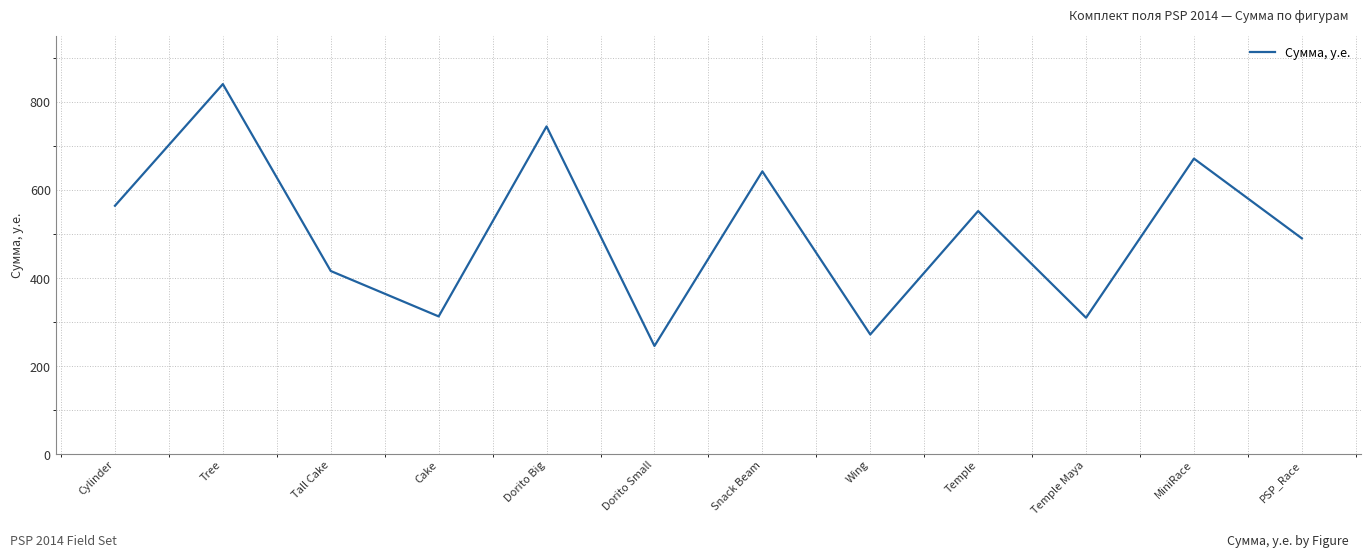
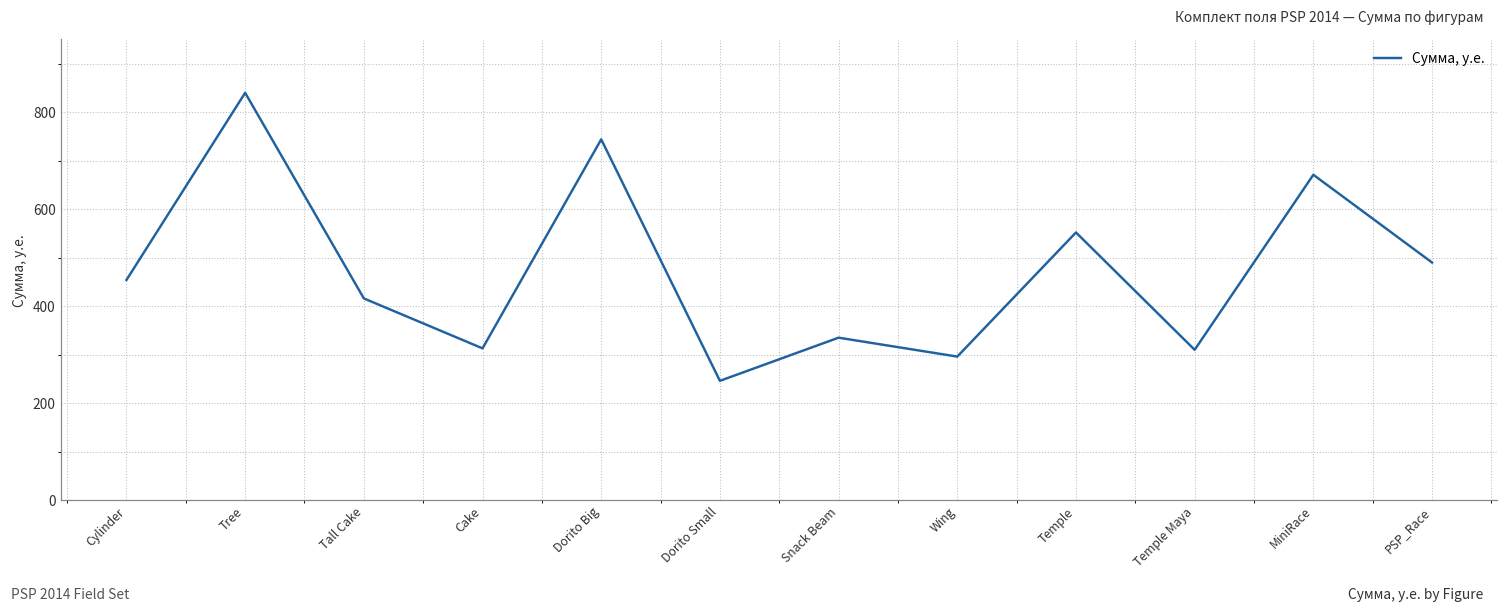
  {
-   "Cylinder": 560,
+   "Cylinder": 450,
    "Tree": 840,
    "Tall Cake": 420,
    "Cake": 310,
    "Dorito Big": 740,
    "Dorito Small": 250,
-   "Snack Beam": 640,
-   "Wing": 270,
+   "Snack Beam": 340,
+   "Wing": 300,
    "Temple": 550,
    "Temple Maya": 310,
    "MiniRace": 670,
    "PSP_Race": 490
  }
